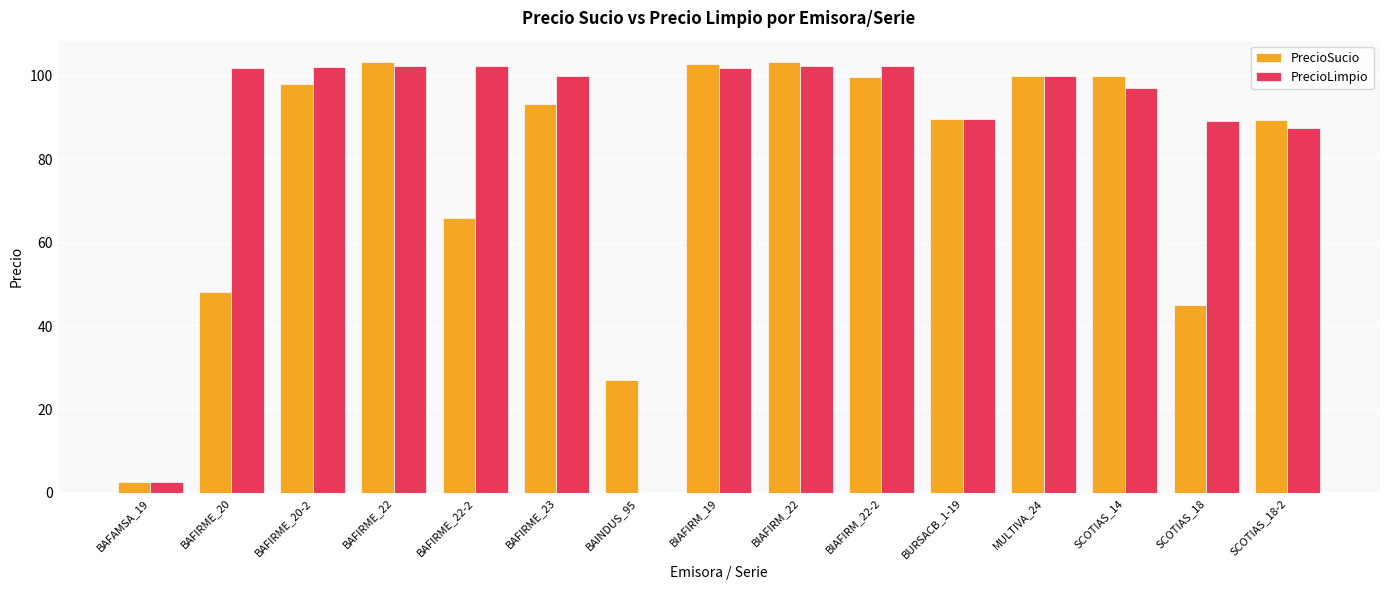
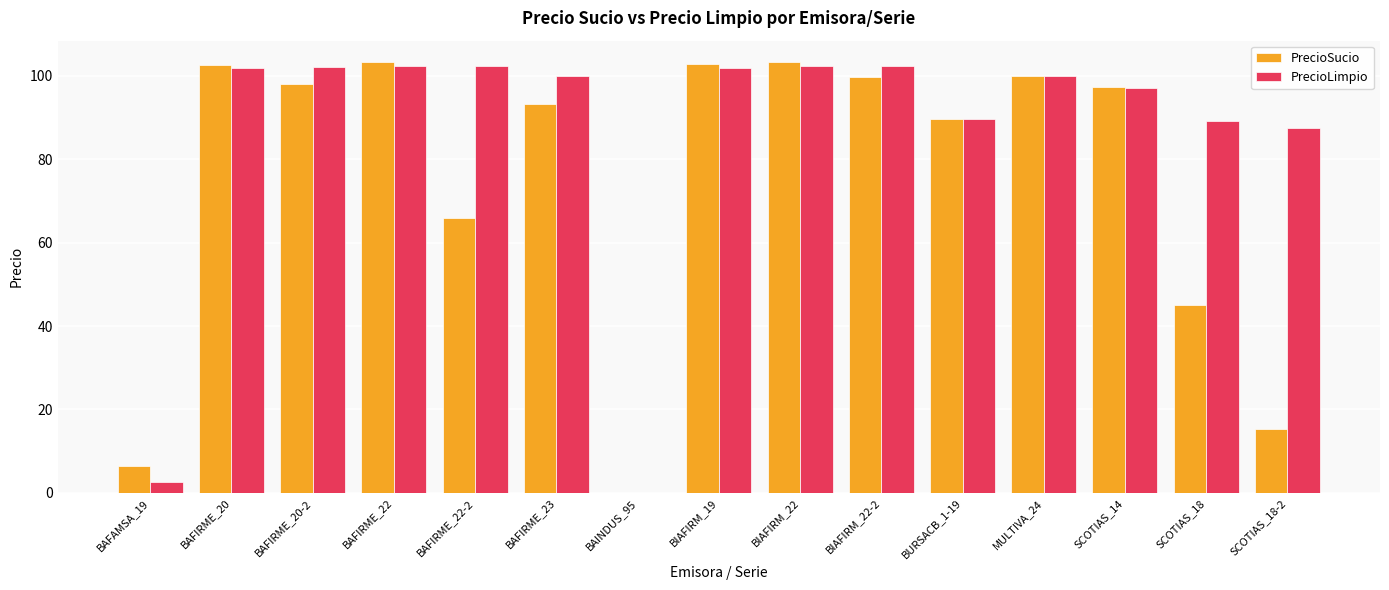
  {
    "PrecioSucio": {
-     "BAFAMSA_19": 3,
-     "BAFIRME_20": 48,
+     "BAFAMSA_19": 7,
+     "BAFIRME_20": 103,
      "BAFIRME_20-2": 98,
      "BAFIRME_22": 103,
      "BAFIRME_22-2": 66,
      "BAFIRME_23": 93,
-     "BAINDUS_95": 27,
+     "BAINDUS_95": 0,
      "BIAFIRM_19": 103,
      "BIAFIRM_22": 103,
      "BIAFIRM_22-2": 100,
      "BURSACB_1-19": 90,
      "MULTIVA_24": 100,
-     "SCOTIAS_14": 100,
+     "SCOTIAS_14": 97,
      "SCOTIAS_18": 45,
-     "SCOTIAS_18-2": 89
+     "SCOTIAS_18-2": 15
    },
    "PrecioLimpio": {
      "BAFAMSA_19": 3,
      "BAFIRME_20": 102,
      "BAFIRME_20-2": 102,
      "BAFIRME_22": 102,
      "BAFIRME_22-2": 103,
      "BAFIRME_23": 100,
      "BIAFIRM_19": 102,
      "BIAFIRM_22": 102,
      "BIAFIRM_22-2": 103,
      "BURSACB_1-19": 90,
      "MULTIVA_24": 100,
      "SCOTIAS_14": 97,
      "SCOTIAS_18": 89,
      "SCOTIAS_18-2": 88
    }
  }
